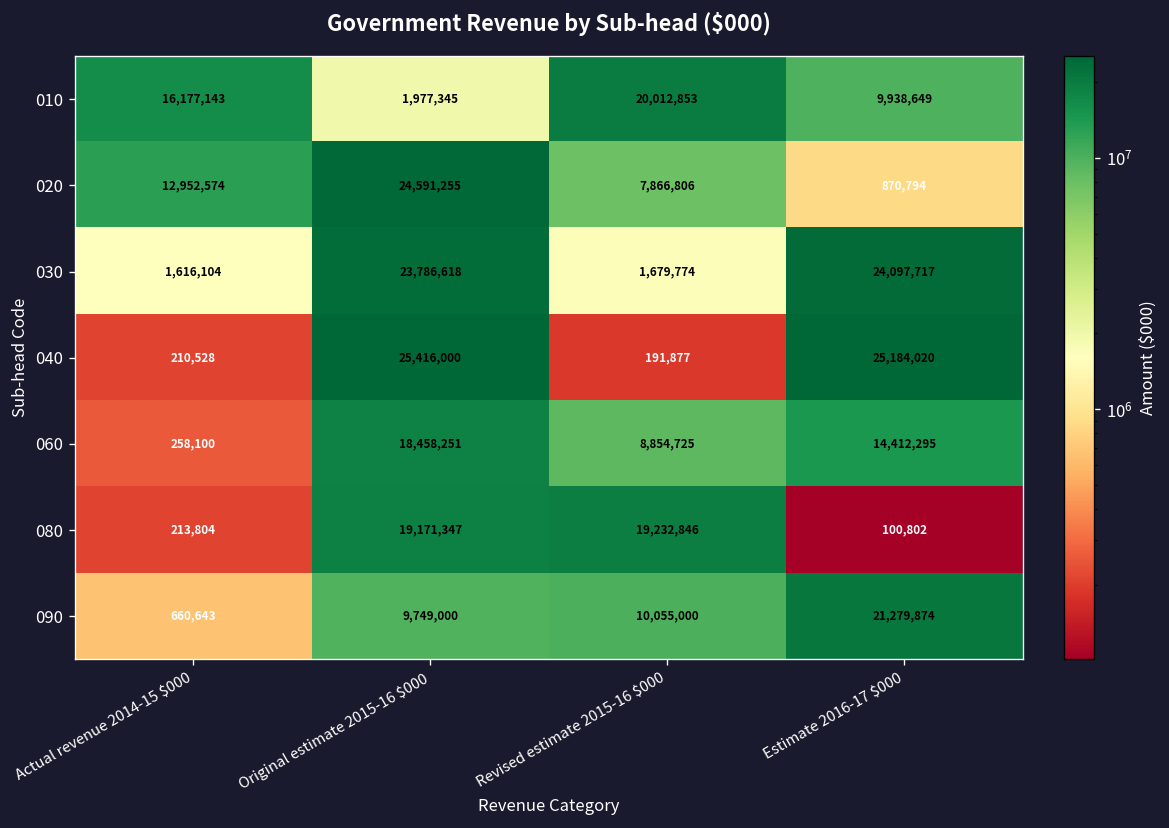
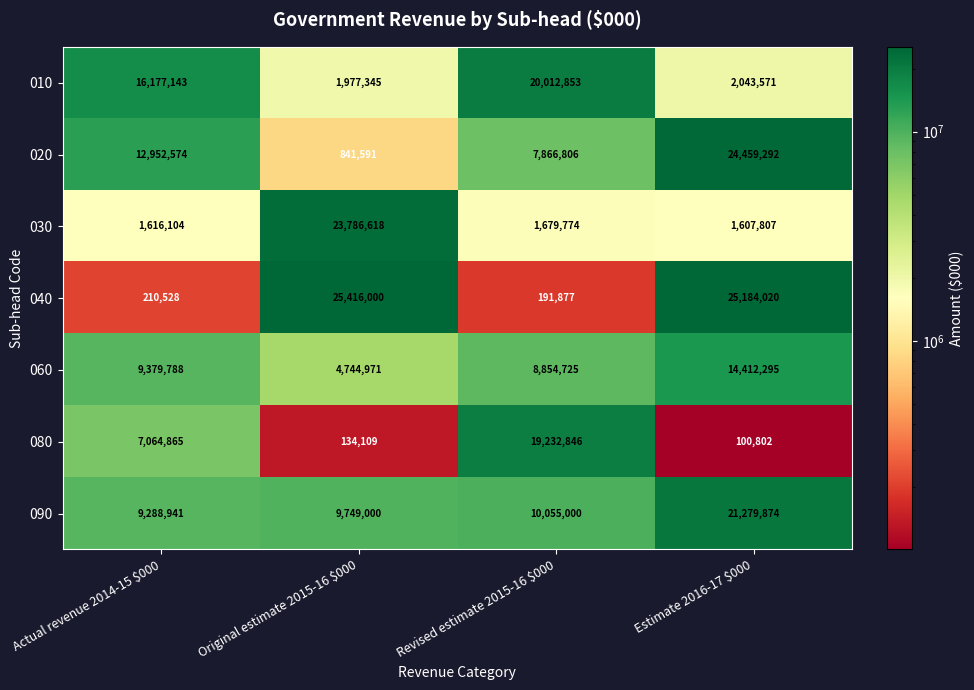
  {
    "010": {
      "Actual revenue 2014-15 $000": "16,177,143",
      "Original estimate 2015-16 $000": "1,977,345",
      "Revised estimate 2015-16 $000": "20,012,853",
-     "Estimate 2016-17 $000": "9,938,649"
+     "Estimate 2016-17 $000": "2,043,571"
    },
    "020": {
      "Actual revenue 2014-15 $000": "12,952,574",
-     "Original estimate 2015-16 $000": "24,591,255",
+     "Original estimate 2015-16 $000": "841,591",
      "Revised estimate 2015-16 $000": "7,866,806",
-     "Estimate 2016-17 $000": "870,794"
+     "Estimate 2016-17 $000": "24,459,292"
    },
    "030": {
      "Actual revenue 2014-15 $000": "1,616,104",
      "Original estimate 2015-16 $000": "23,786,618",
      "Revised estimate 2015-16 $000": "1,679,774",
-     "Estimate 2016-17 $000": "24,097,717"
+     "Estimate 2016-17 $000": "1,607,807"
    },
    "040": {
      "Actual revenue 2014-15 $000": "210,528",
      "Original estimate 2015-16 $000": "25,416,000",
      "Revised estimate 2015-16 $000": "191,877",
      "Estimate 2016-17 $000": "25,184,020"
    },
    "060": {
-     "Actual revenue 2014-15 $000": "258,100",
-     "Original estimate 2015-16 $000": "18,458,251",
+     "Actual revenue 2014-15 $000": "9,379,788",
+     "Original estimate 2015-16 $000": "4,744,971",
      "Revised estimate 2015-16 $000": "8,854,725",
      "Estimate 2016-17 $000": "14,412,295"
    },
    "080": {
-     "Actual revenue 2014-15 $000": "213,804",
-     "Original estimate 2015-16 $000": "19,171,347",
+     "Actual revenue 2014-15 $000": "7,064,865",
+     "Original estimate 2015-16 $000": "134,109",
      "Revised estimate 2015-16 $000": "19,232,846",
      "Estimate 2016-17 $000": "100,802"
    },
    "090": {
-     "Actual revenue 2014-15 $000": "660,643",
+     "Actual revenue 2014-15 $000": "9,288,941",
      "Original estimate 2015-16 $000": "9,749,000",
      "Revised estimate 2015-16 $000": "10,055,000",
      "Estimate 2016-17 $000": "21,279,874"
    }
  }
